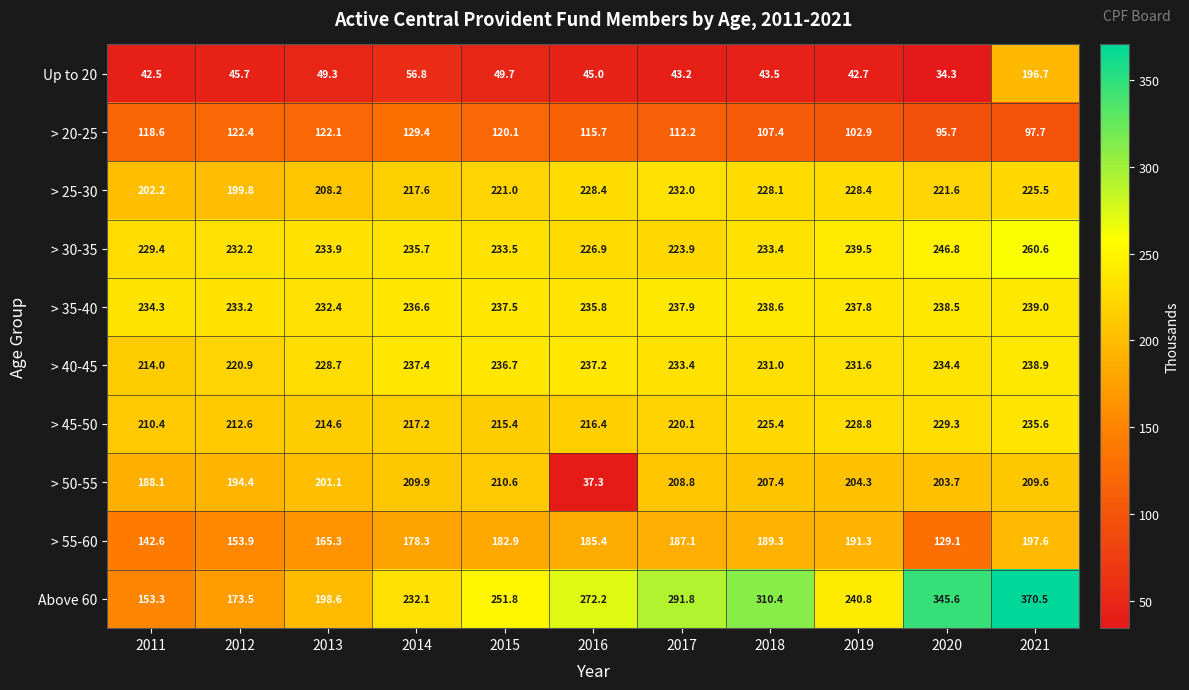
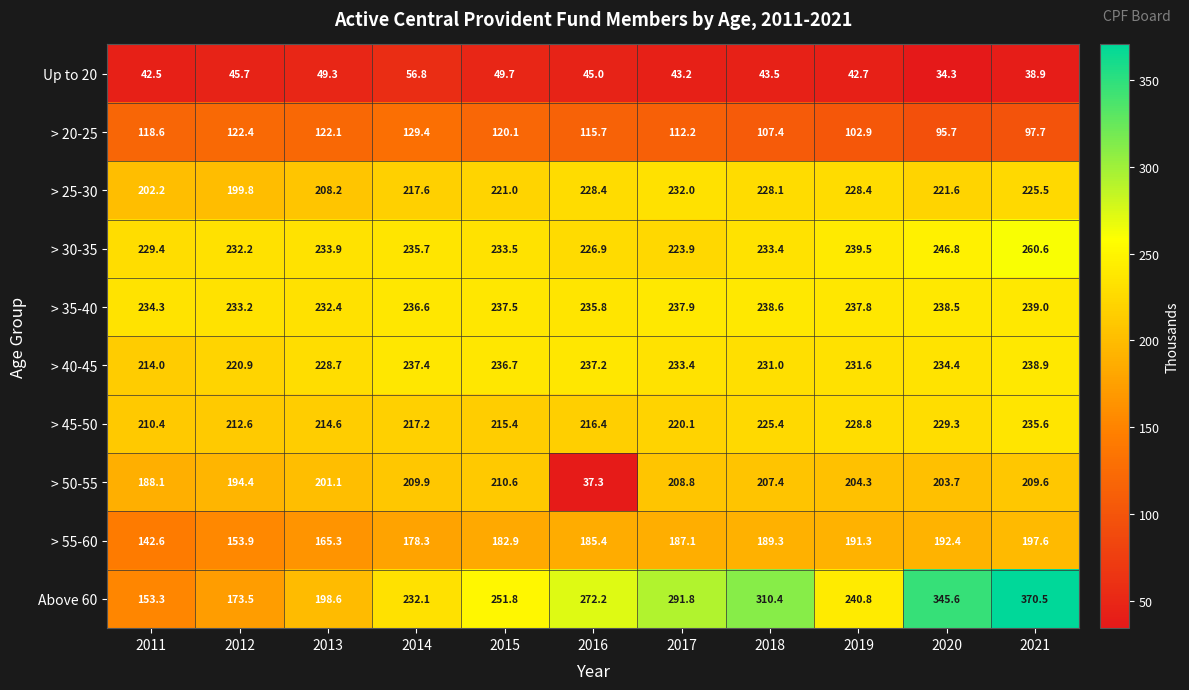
  {
    "Up to 20": {
      "2011": 42.5,
      "2012": 45.7,
      "2013": 49.3,
      "2014": 56.8,
      "2015": 49.7,
      "2016": 45.0,
      "2017": 43.2,
      "2018": 43.5,
      "2019": 42.7,
      "2020": 34.3,
-     "2021": 196.7
+     "2021": 38.9
    },
    "> 20-25": {
      "2011": 118.6,
      "2012": 122.4,
      "2013": 122.1,
      "2014": 129.4,
      "2015": 120.1,
      "2016": 115.7,
      "2017": 112.2,
      "2018": 107.4,
      "2019": 102.9,
      "2020": 95.7,
      "2021": 97.7
    },
    "> 25-30": {
      "2011": 202.2,
      "2012": 199.8,
      "2013": 208.2,
      "2014": 217.6,
      "2015": 221.0,
      "2016": 228.4,
      "2017": 232.0,
      "2018": 228.1,
      "2019": 228.4,
      "2020": 221.6,
      "2021": 225.5
    },
    "> 30-35": {
      "2011": 229.4,
      "2012": 232.2,
      "2013": 233.9,
      "2014": 235.7,
      "2015": 233.5,
      "2016": 226.9,
      "2017": 223.9,
      "2018": 233.4,
      "2019": 239.5,
      "2020": 246.8,
      "2021": 260.6
    },
    "> 35-40": {
      "2011": 234.3,
      "2012": 233.2,
      "2013": 232.4,
      "2014": 236.6,
      "2015": 237.5,
      "2016": 235.8,
      "2017": 237.9,
      "2018": 238.6,
      "2019": 237.8,
      "2020": 238.5,
      "2021": 239.0
    },
    "> 40-45": {
      "2011": 214.0,
      "2012": 220.9,
      "2013": 228.7,
      "2014": 237.4,
      "2015": 236.7,
      "2016": 237.2,
      "2017": 233.4,
      "2018": 231.0,
      "2019": 231.6,
      "2020": 234.4,
      "2021": 238.9
    },
    "> 45-50": {
      "2011": 210.4,
      "2012": 212.6,
      "2013": 214.6,
      "2014": 217.2,
      "2015": 215.4,
      "2016": 216.4,
      "2017": 220.1,
      "2018": 225.4,
      "2019": 228.8,
      "2020": 229.3,
      "2021": 235.6
    },
    "> 50-55": {
      "2011": 188.1,
      "2012": 194.4,
      "2013": 201.1,
      "2014": 209.9,
      "2015": 210.6,
      "2016": 37.3,
      "2017": 208.8,
      "2018": 207.4,
      "2019": 204.3,
      "2020": 203.7,
      "2021": 209.6
    },
    "> 55-60": {
      "2011": 142.6,
      "2012": 153.9,
      "2013": 165.3,
      "2014": 178.3,
      "2015": 182.9,
      "2016": 185.4,
      "2017": 187.1,
      "2018": 189.3,
      "2019": 191.3,
-     "2020": 129.1,
+     "2020": 192.4,
      "2021": 197.6
    },
    "Above 60": {
      "2011": 153.3,
      "2012": 173.5,
      "2013": 198.6,
      "2014": 232.1,
      "2015": 251.8,
      "2016": 272.2,
      "2017": 291.8,
      "2018": 310.4,
      "2019": 240.8,
      "2020": 345.6,
      "2021": 370.5
    }
  }
